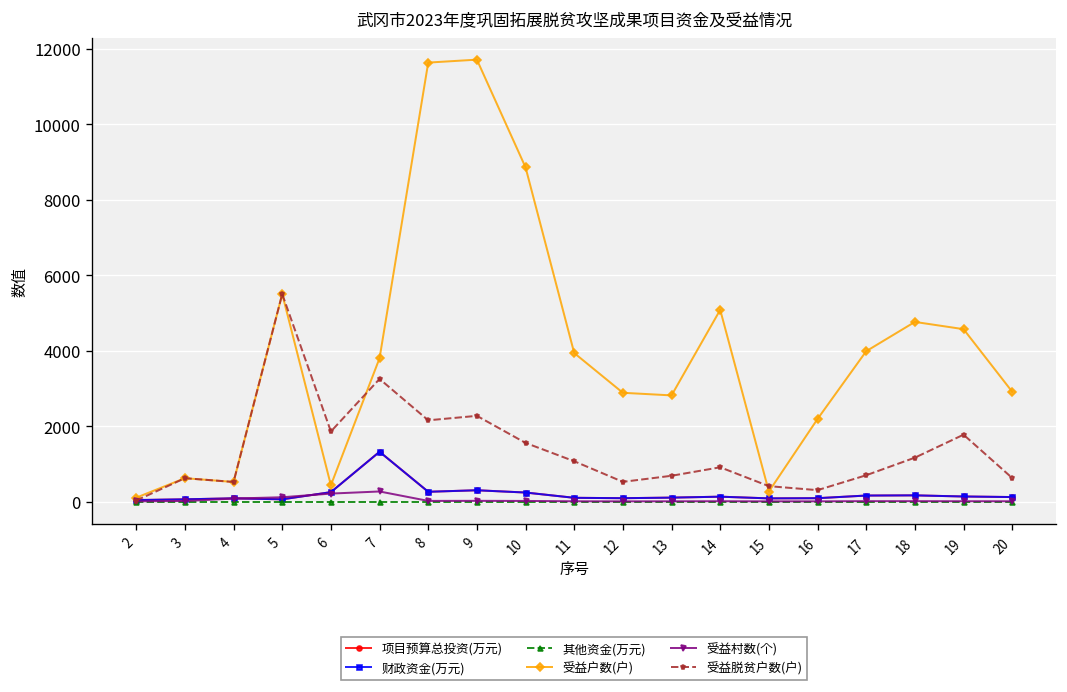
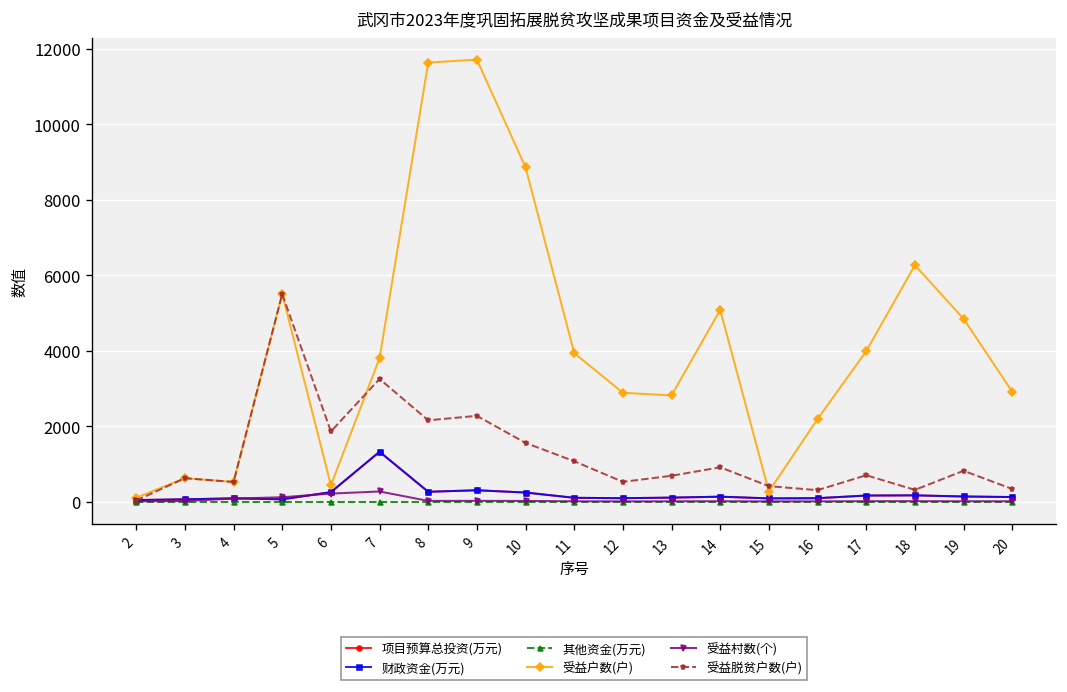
  {
    "财政资金(万元)": {
      "7": 1300,
      "8": 300,
      "9": 300,
      "10": 200,
      "11": 100,
      "12": 100,
      "13": 100,
      "14": 100,
      "16": 100,
      "17": 200,
      "18": 200,
      "19": 100,
      "20": 100
    },
    "其他资金(万元)": {
      "6": 0,
      "7": 0
    },
    "受益户数(户)": {
      "6": 400,
      "7": 3800,
      "8": 11600,
      "9": 11700,
      "10": 8900,
      "11": 3900,
      "12": 2900,
      "13": 2800,
      "14": 5100,
      "15": 300,
      "16": 2200,
      "17": 4000,
-     "18": 4800,
-     "19": 4600,
+     "18": 6300,
+     "19": 4800,
      "20": 2900
    },
    "受益村数(个)": {
      "7": 300
    },
    "受益脱贫户数(户)": {
      "6": 1900,
      "7": 3300,
      "8": 2200,
      "9": 2300,
      "10": 1600,
      "11": 1100,
      "12": 500,
      "13": 700,
      "14": 900,
      "15": 400,
      "16": 300,
      "17": 700,
-     "18": 1200,
-     "19": 1800,
-     "20": 600
+     "18": 300,
+     "19": 800,
+     "20": 300
    }
  }
